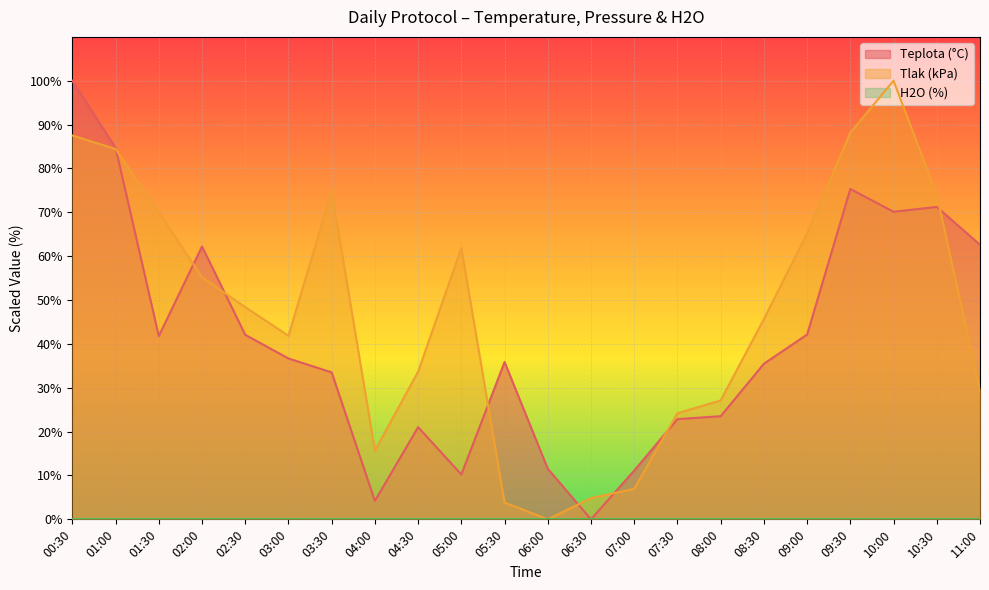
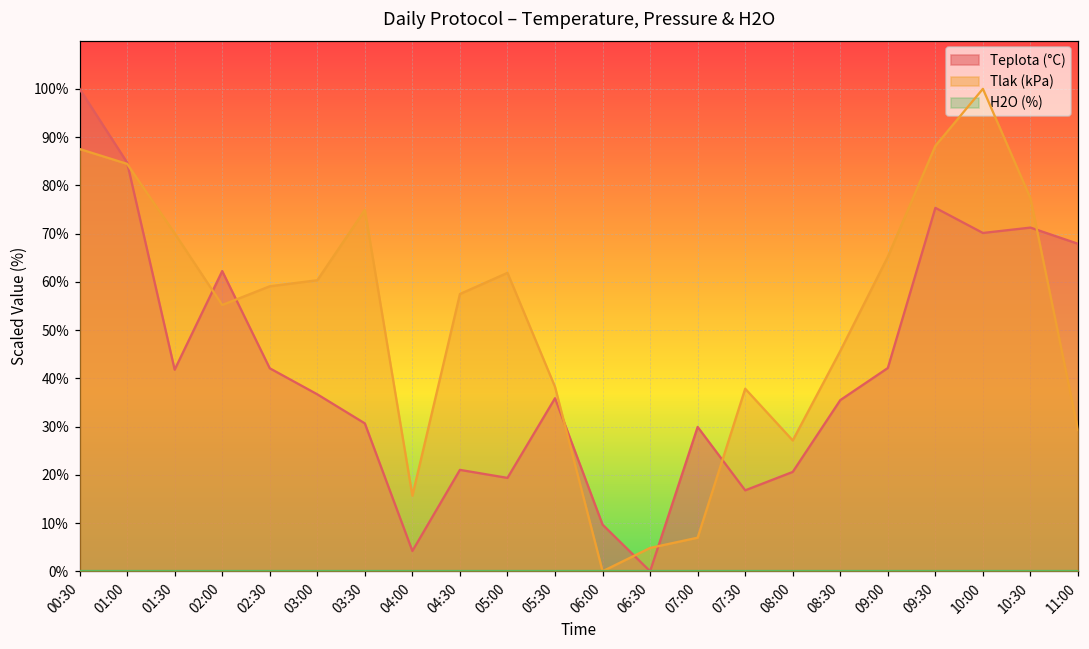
  {
    "Teplota (°C)": {
      "00:30": "100%",
      "01:30": "42%",
      "02:00": "62%",
      "02:30": "42%",
      "03:00": "37%",
-     "03:30": "34%",
+     "03:30": "31%",
      "04:00": "4%",
      "04:30": "21%",
-     "05:00": "10%",
+     "05:00": "19%",
      "05:30": "36%",
-     "06:00": "12%",
-     "07:00": "11%",
-     "07:30": "23%",
-     "08:00": "24%",
+     "06:00": "10%",
+     "07:00": "30%",
+     "07:30": "17%",
+     "08:00": "21%",
      "08:30": "35%",
      "09:00": "42%",
      "09:30": "75%",
      "10:00": "70%",
      "10:30": "71%",
-     "11:00": "63%"
+     "11:00": "68%"
    },
    "Tlak (kPa)": {
      "00:30": "88%",
      "01:30": "70%",
      "02:00": "55%",
-     "02:30": "48%",
-     "03:00": "42%",
+     "02:30": "59%",
+     "03:00": "60%",
      "03:30": "75%",
      "04:00": "16%",
-     "04:30": "34%",
+     "04:30": "57%",
      "05:00": "62%",
-     "05:30": "4%",
+     "05:30": "38%",
      "06:30": "5%",
      "07:00": "7%",
-     "07:30": "24%",
+     "07:30": "38%",
      "08:00": "27%",
      "08:30": "46%",
      "09:00": "65%",
      "09:30": "88%",
-     "10:30": "74%",
+     "10:30": "77%",
      "11:00": "29%"
    },
    "H2O (%)": {
      "00:30": "0%",
      "01:00": "0%",
      "01:30": "0%",
      "02:00": "0%",
      "02:30": "0%",
      "03:00": "0%",
      "03:30": "0%",
      "04:00": "0%",
      "04:30": "0%",
      "05:00": "0%",
      "05:30": "0%",
      "07:00": "0%",
      "07:30": "0%",
      "08:00": "0%",
      "08:30": "0%",
      "09:00": "0%",
      "09:30": "0%",
      "10:00": "0%",
      "10:30": "0%",
      "11:00": "0%"
    }
  }
